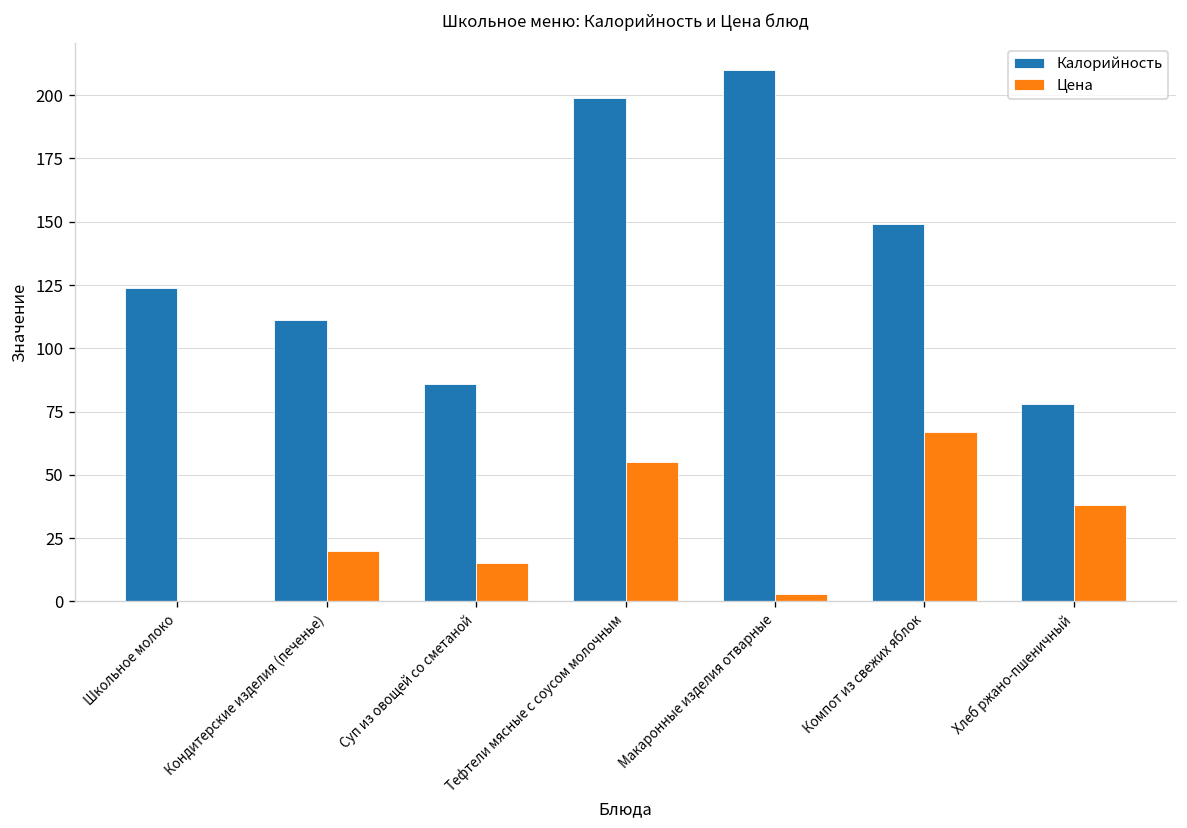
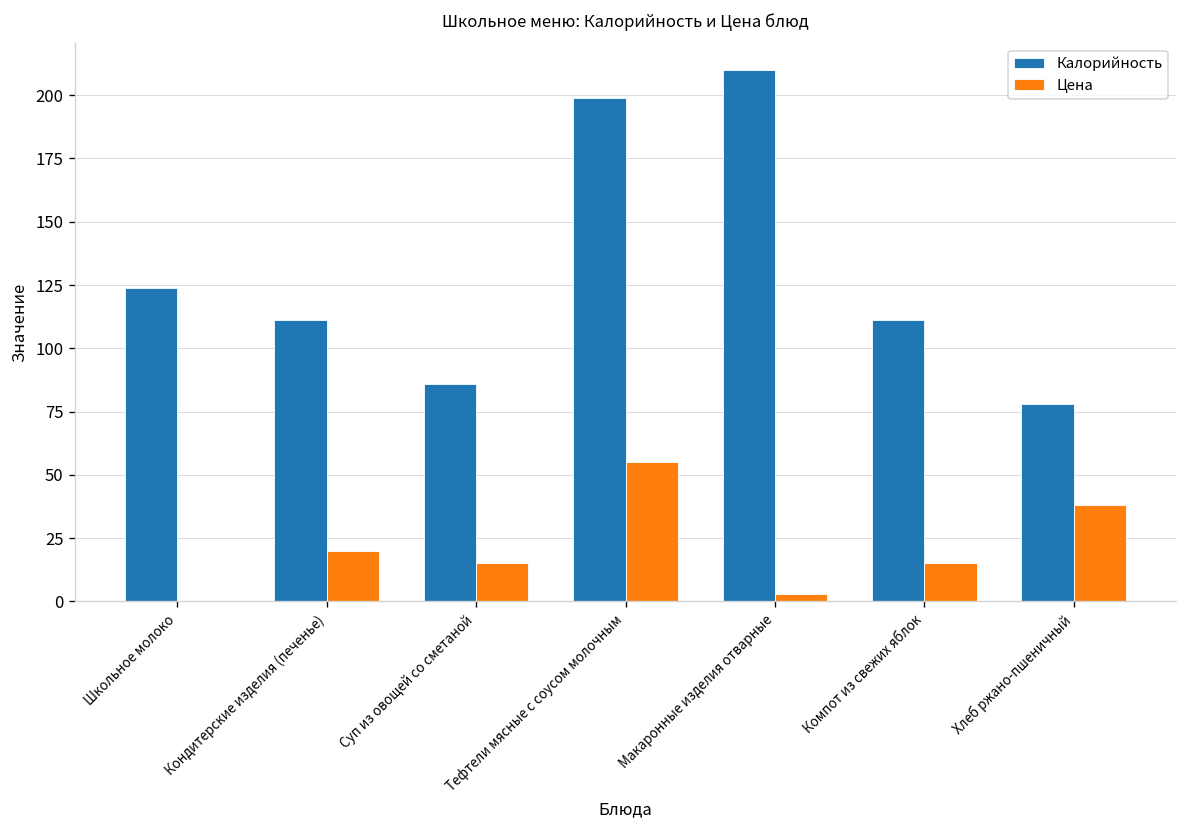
  {
    "Калорийность": {
      "Школьное молоко": 124,
      "Кондитерские изделия (печенье)": 111,
      "Суп из овощей со сметаной": 86,
      "Тефтели мясные с соусом молочным": 199,
      "Макаронные изделия отварные": 210,
-     "Компот из свежих яблок": 149,
+     "Компот из свежих яблок": 111,
      "Хлеб ржано-пшеничный": 78
    },
    "Цена": {
      "Школьное молоко": 0,
      "Кондитерские изделия (печенье)": 20,
      "Суп из овощей со сметаной": 15,
      "Тефтели мясные с соусом молочным": 55,
      "Макаронные изделия отварные": 3,
-     "Компот из свежих яблок": 67,
+     "Компот из свежих яблок": 15,
      "Хлеб ржано-пшеничный": 38
    }
  }
